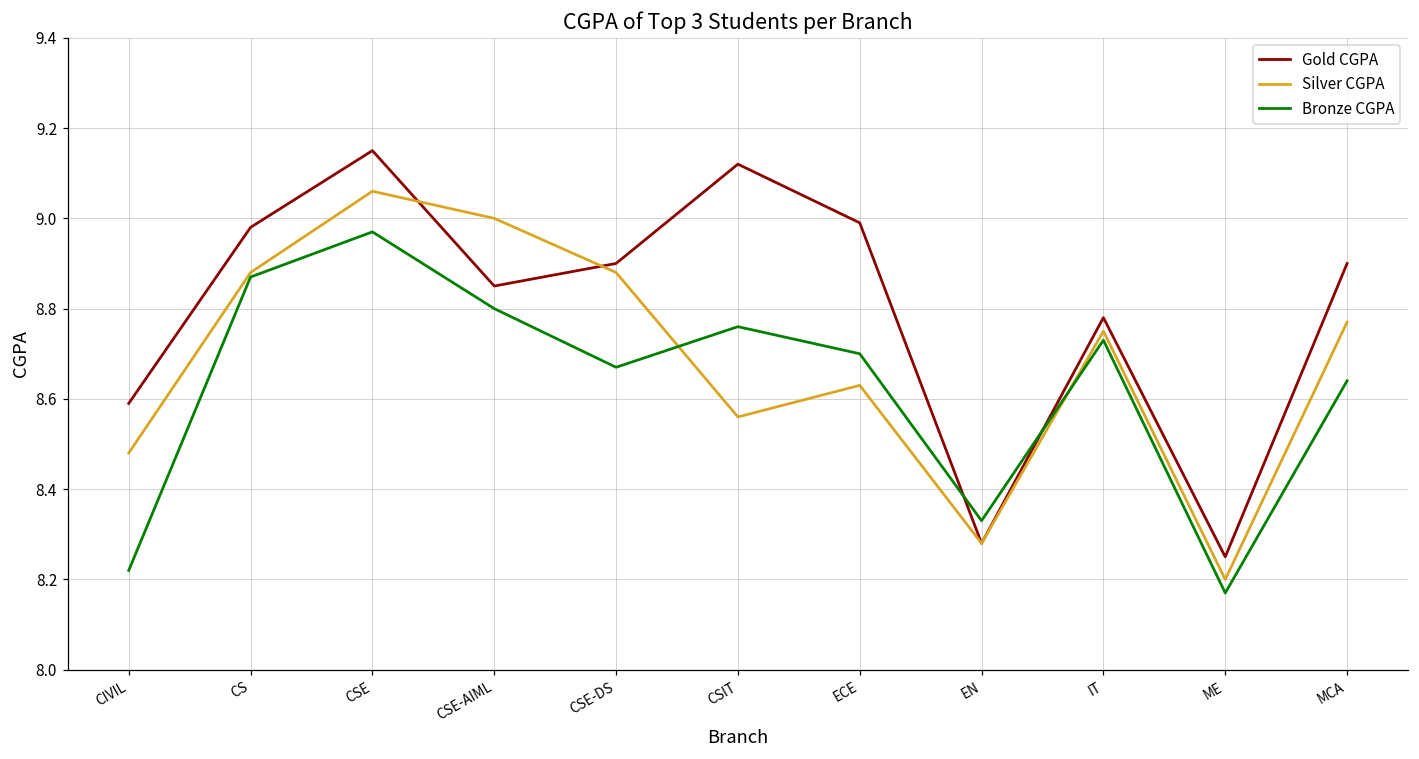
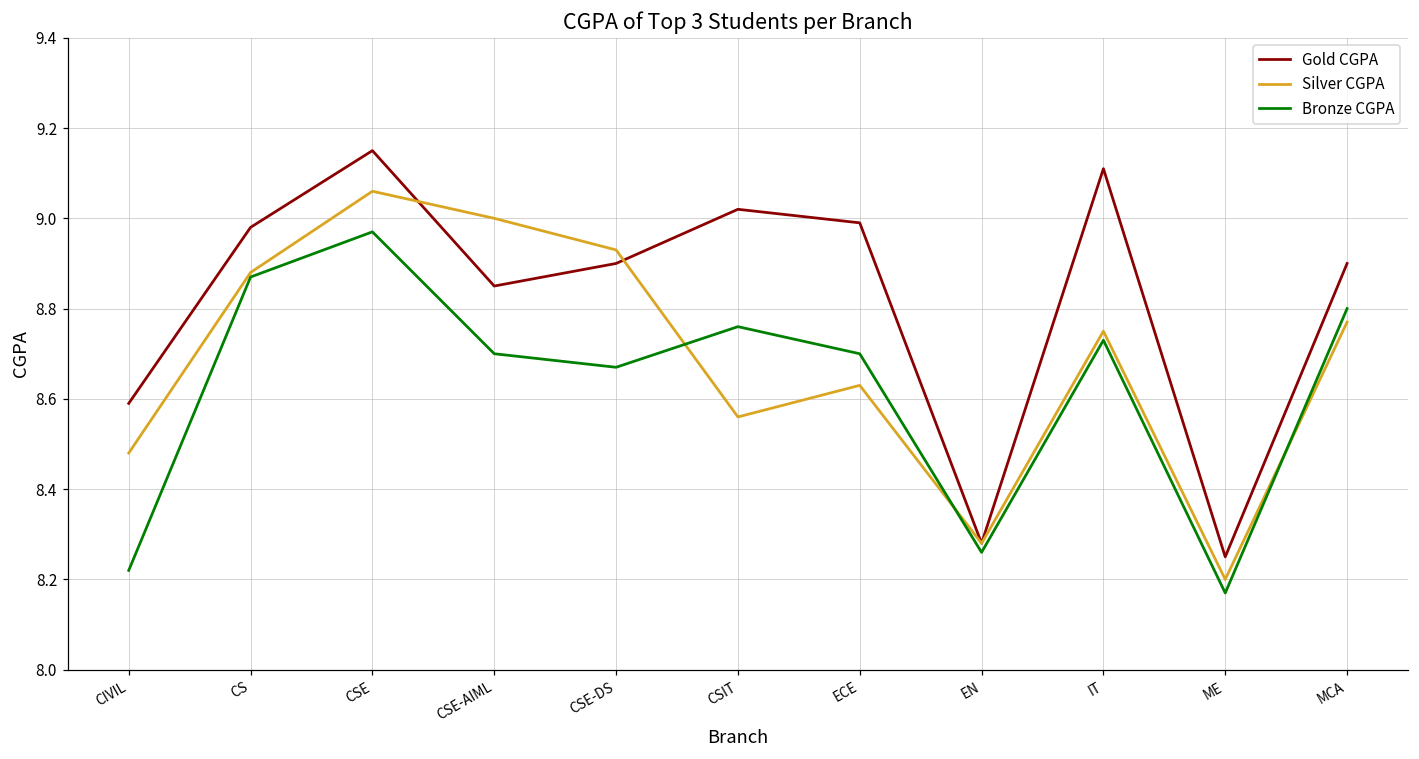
  {
    "Gold CGPA": {
      "CIVIL": 8.59,
      "CS": 8.98,
      "CSE": 9.15,
      "CSE-AIML": 8.85,
      "CSE-DS": 8.90,
-     "CSIT": 9.12,
+     "CSIT": 9.02,
      "ECE": 8.99,
-     "IT": 8.78,
+     "IT": 9.11,
      "ME": 8.25,
      "MCA": 8.90
    },
    "Silver CGPA": {
      "CIVIL": 8.48,
      "CS": 8.88,
      "CSE": 9.06,
      "CSE-AIML": 9.00,
-     "CSE-DS": 8.88,
+     "CSE-DS": 8.93,
      "CSIT": 8.56,
      "ECE": 8.63,
      "IT": 8.75,
      "ME": 8.20,
      "MCA": 8.77
    },
    "Bronze CGPA": {
      "CIVIL": 8.22,
      "CS": 8.87,
      "CSE": 8.97,
-     "CSE-AIML": 8.8,
+     "CSE-AIML": 8.7,
      "CSE-DS": 8.67,
      "CSIT": 8.76,
      "ECE": 8.70,
-     "EN": 8.33,
+     "EN": 8.26,
      "IT": 8.73,
      "ME": 8.17,
-     "MCA": 8.64
+     "MCA": 8.80
    }
  }
